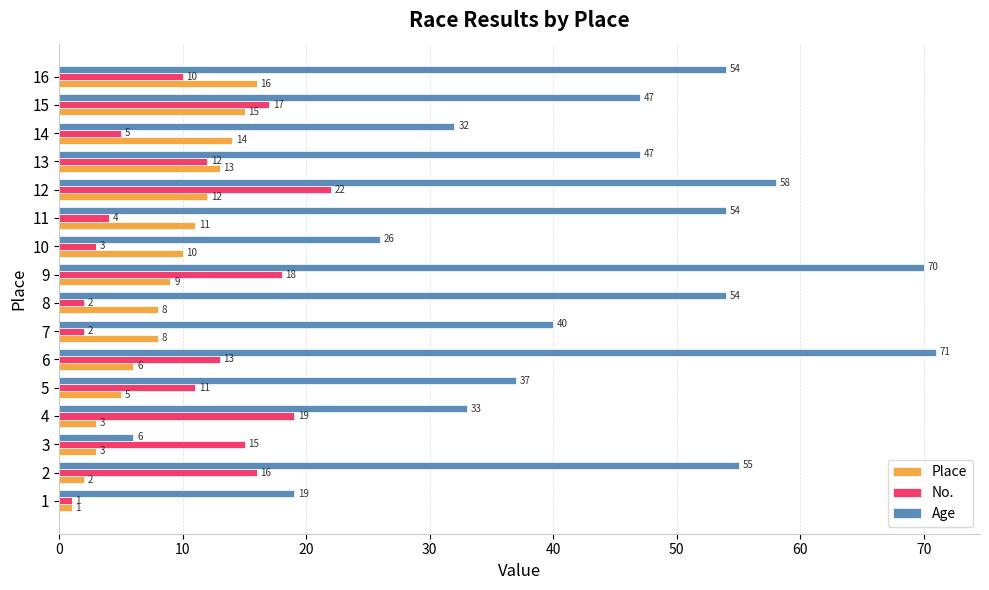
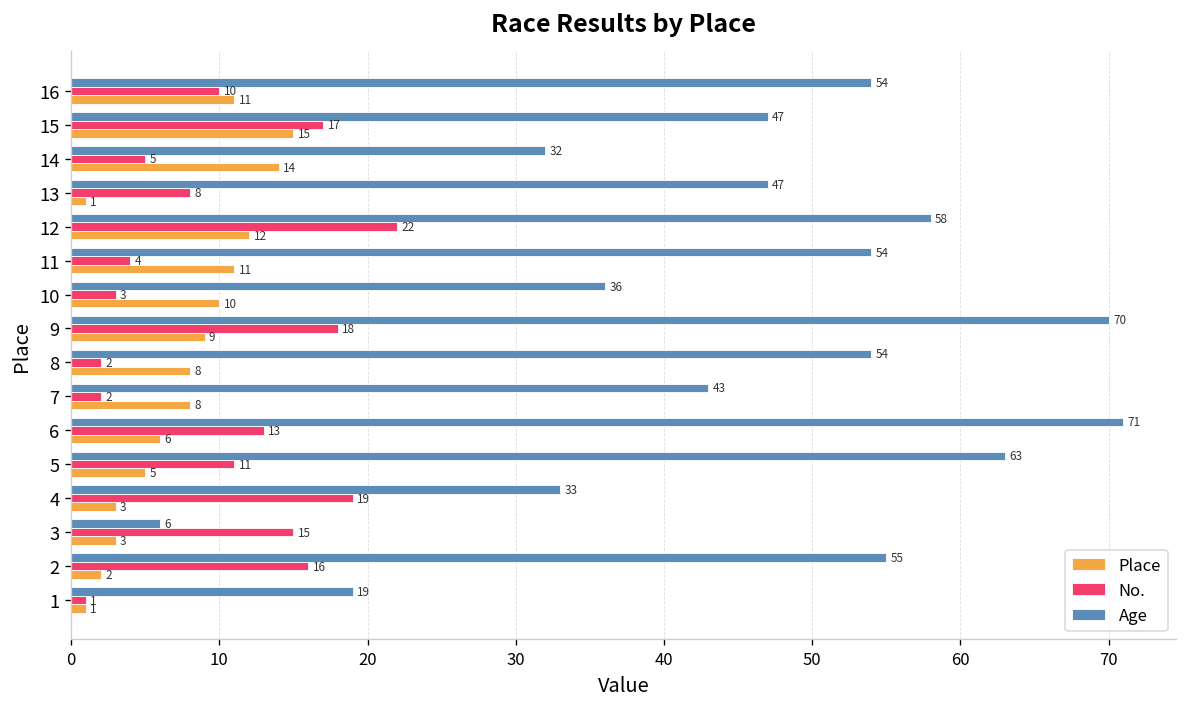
  {
    "Place": {
-     "16": 16,
+     "16": 11,
      "15": 15,
      "14": 14,
-     "13": 13,
+     "13": 1,
      "12": 12,
      "11": 11,
      "10": 10,
      "9": 9,
      "8": 8,
      "7": 8,
      "6": 6,
      "5": 5,
      "4": 3,
      "3": 3,
      "2": 2
    },
    "No.": {
      "16": 10,
      "15": 17,
      "14": 5,
-     "13": 12,
+     "13": 8,
      "12": 22,
      "11": 4,
      "10": 3,
      "9": 18,
      "8": 2,
      "7": 2,
      "6": 13,
      "5": 11,
      "4": 19,
      "3": 15,
      "2": 16
    },
    "Age": {
      "16": 54,
      "15": 47,
      "14": 32,
      "13": 47,
      "12": 58,
      "11": 54,
-     "10": 26,
+     "10": 36,
      "9": 70,
      "8": 54,
-     "7": 40,
+     "7": 43,
      "6": 71,
-     "5": 37,
+     "5": 63,
      "4": 33,
      "3": 6,
      "2": 55,
      "1": 19
    }
  }
